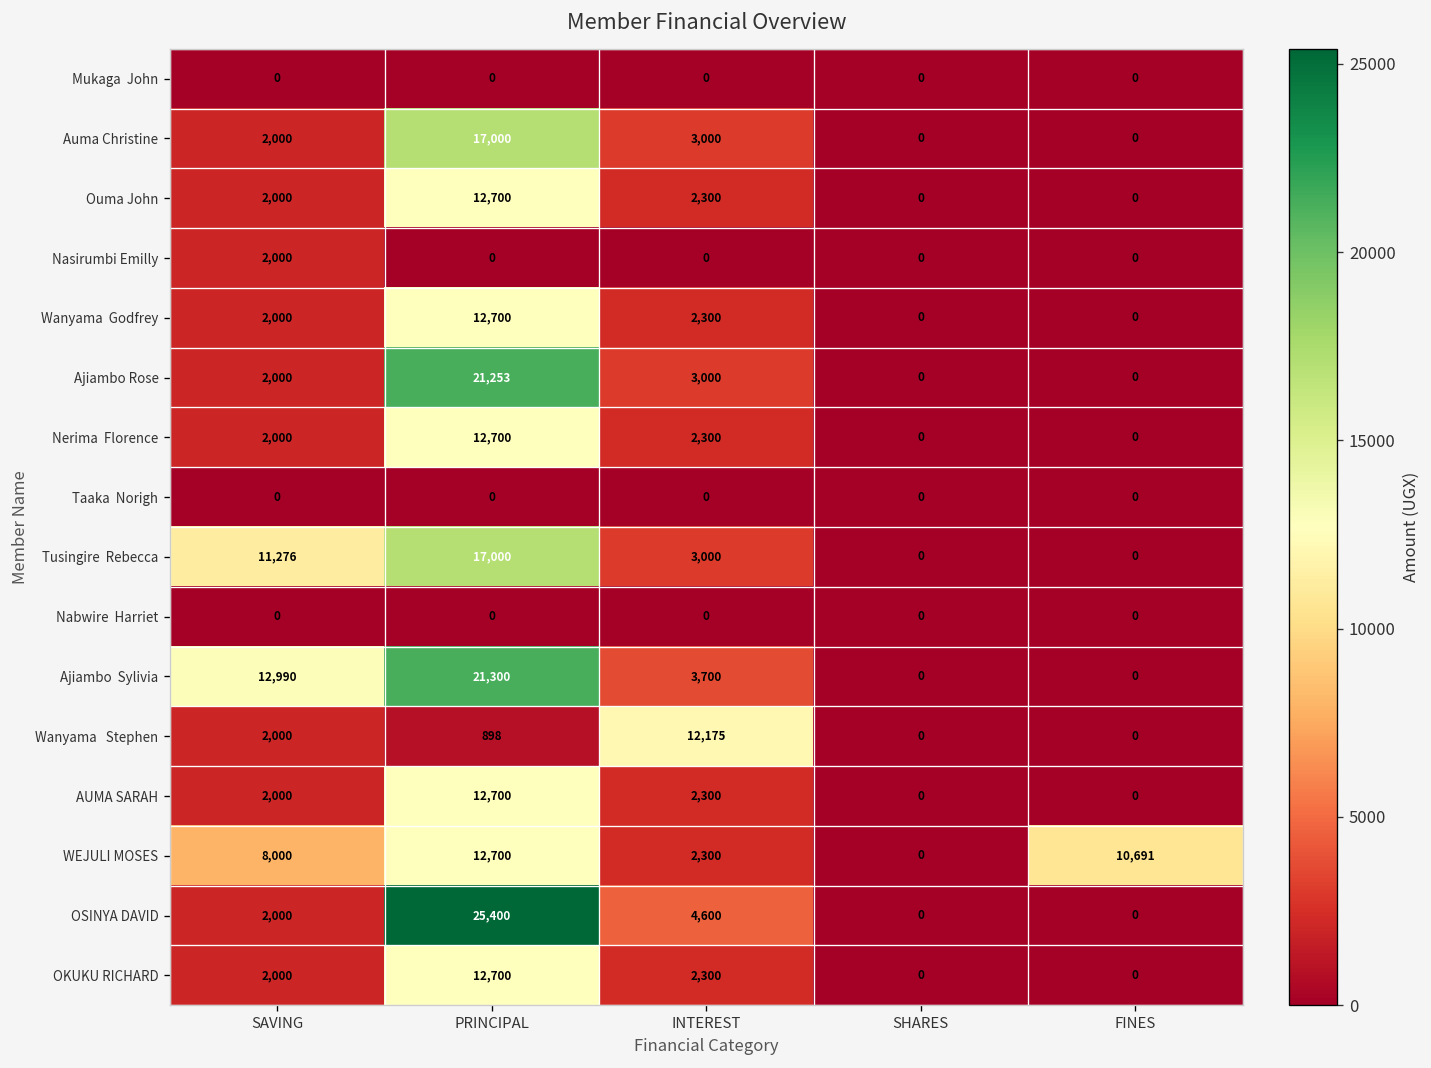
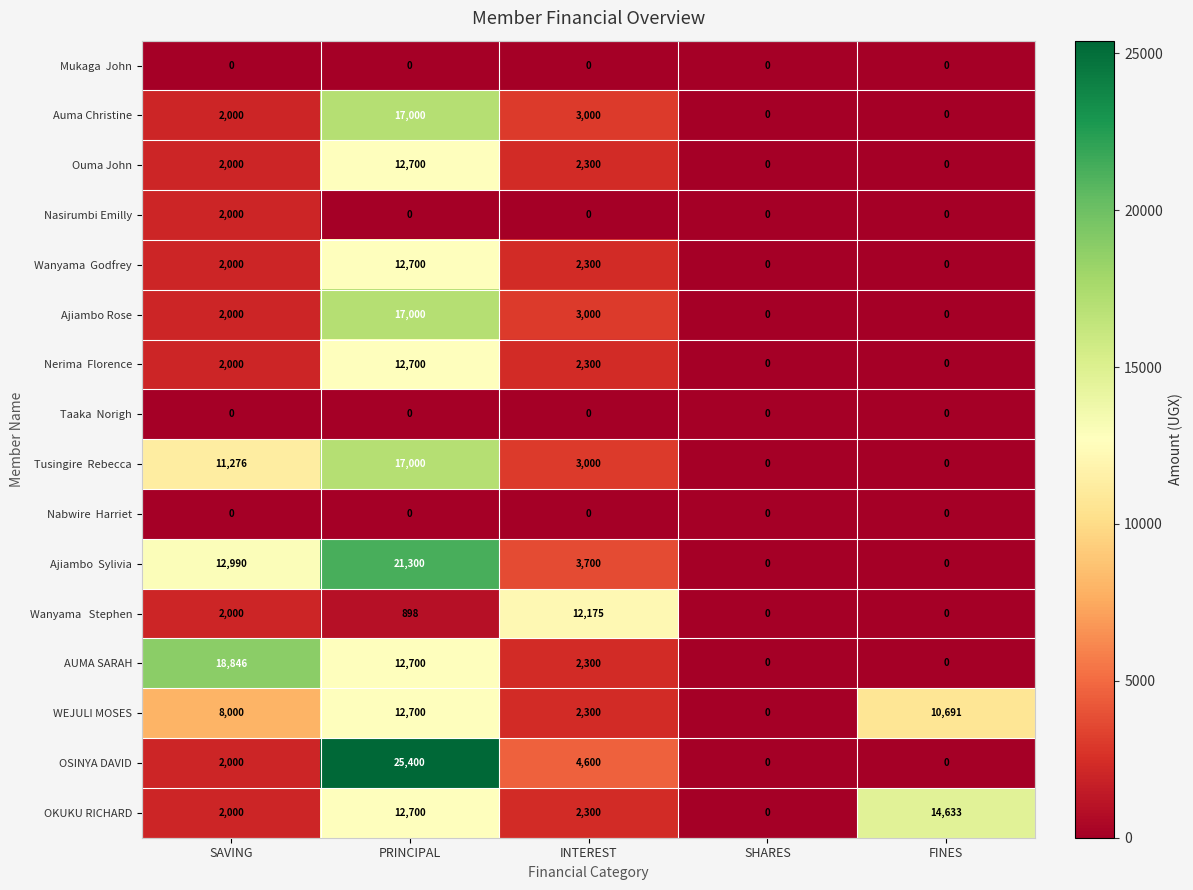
  {
    "Mukaga John": {
      "SAVING": "0",
      "PRINCIPAL": "0",
      "INTEREST": "0",
      "SHARES": "0",
      "FINES": "0"
    },
    "Auma Christine": {
      "SAVING": "2,000",
      "PRINCIPAL": "17,000",
      "INTEREST": "3,000",
      "SHARES": "0",
      "FINES": "0"
    },
    "Ouma John": {
      "SAVING": "2,000",
      "PRINCIPAL": "12,700",
      "INTEREST": "2,300",
      "SHARES": "0",
      "FINES": "0"
    },
    "Nasirumbi Emilly": {
      "SAVING": "2,000",
      "PRINCIPAL": "0",
      "INTEREST": "0",
      "SHARES": "0",
      "FINES": "0"
    },
    "Wanyama Godfrey": {
      "SAVING": "2,000",
      "PRINCIPAL": "12,700",
      "INTEREST": "2,300",
      "SHARES": "0",
      "FINES": "0"
    },
    "Ajiambo Rose": {
      "SAVING": "2,000",
-     "PRINCIPAL": "21,253",
+     "PRINCIPAL": "17,000",
      "INTEREST": "3,000",
      "SHARES": "0",
      "FINES": "0"
    },
    "Nerima Florence": {
      "SAVING": "2,000",
      "PRINCIPAL": "12,700",
      "INTEREST": "2,300",
      "SHARES": "0",
      "FINES": "0"
    },
    "Taaka Norigh": {
      "SAVING": "0",
      "PRINCIPAL": "0",
      "INTEREST": "0",
      "SHARES": "0",
      "FINES": "0"
    },
    "Tusingire Rebecca": {
      "SAVING": "11,276",
      "PRINCIPAL": "17,000",
      "INTEREST": "3,000",
      "SHARES": "0",
      "FINES": "0"
    },
    "Nabwire Harriet": {
      "SAVING": "0",
      "PRINCIPAL": "0",
      "INTEREST": "0",
      "SHARES": "0",
      "FINES": "0"
    },
    "Ajiambo Sylivia": {
      "SAVING": "12,990",
      "PRINCIPAL": "21,300",
      "INTEREST": "3,700",
      "SHARES": "0",
      "FINES": "0"
    },
    "Wanyama Stephen": {
      "SAVING": "2,000",
      "PRINCIPAL": "898",
      "INTEREST": "12,175",
      "SHARES": "0",
      "FINES": "0"
    },
    "AUMA SARAH": {
-     "SAVING": "2,000",
+     "SAVING": "18,846",
      "PRINCIPAL": "12,700",
      "INTEREST": "2,300",
      "SHARES": "0",
      "FINES": "0"
    },
    "WEJULI MOSES": {
      "SAVING": "8,000",
      "PRINCIPAL": "12,700",
      "INTEREST": "2,300",
      "SHARES": "0",
      "FINES": "10,691"
    },
    "OSINYA DAVID": {
      "SAVING": "2,000",
      "PRINCIPAL": "25,400",
      "INTEREST": "4,600",
      "SHARES": "0",
      "FINES": "0"
    },
    "OKUKU RICHARD": {
      "SAVING": "2,000",
      "PRINCIPAL": "12,700",
      "INTEREST": "2,300",
      "SHARES": "0",
-     "FINES": "0"
+     "FINES": "14,633"
    }
  }
